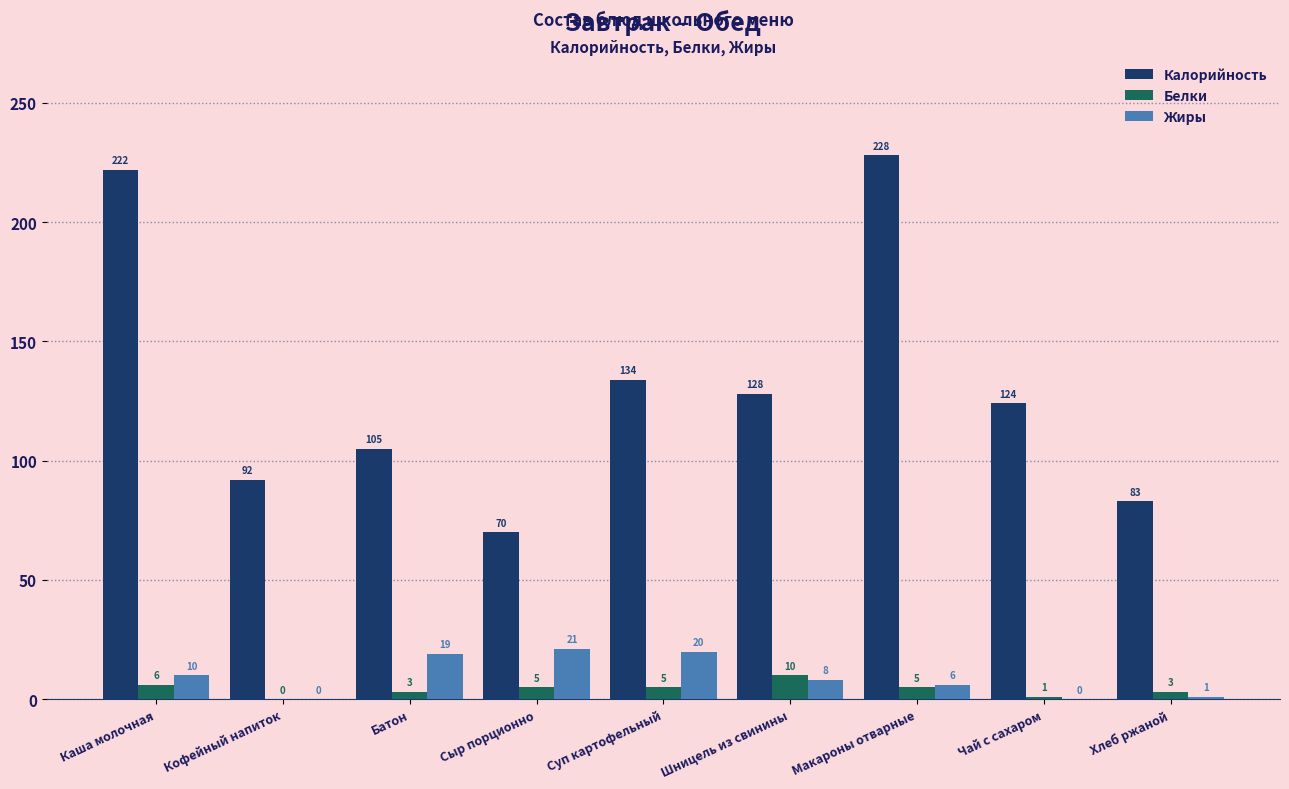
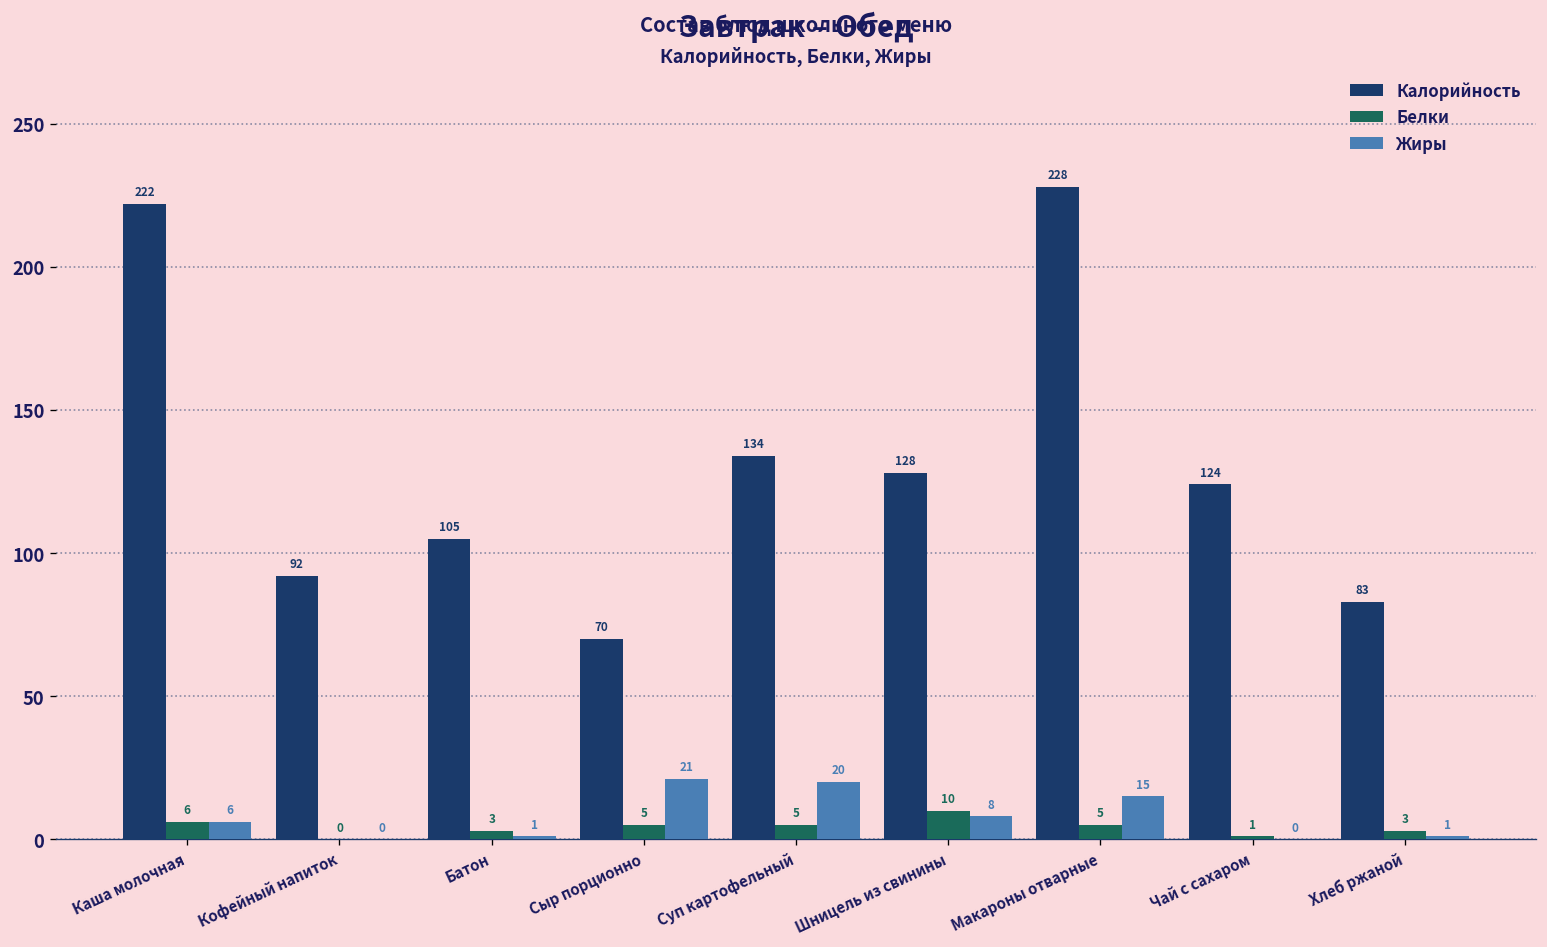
  {
    "Жиры": {
-     "Каша молочная": 10,
+     "Каша молочная": 6,
      "Кофейный напиток": 0,
-     "Батон": 19,
+     "Батон": 1,
      "Сыр порционно": 21,
      "Суп картофельный": 20,
      "Шницель из свинины": 8,
-     "Макароны отварные": 6,
+     "Макароны отварные": 15,
      "Чай с сахаром": 0,
      "Хлеб ржаной": 1
    }
  }
